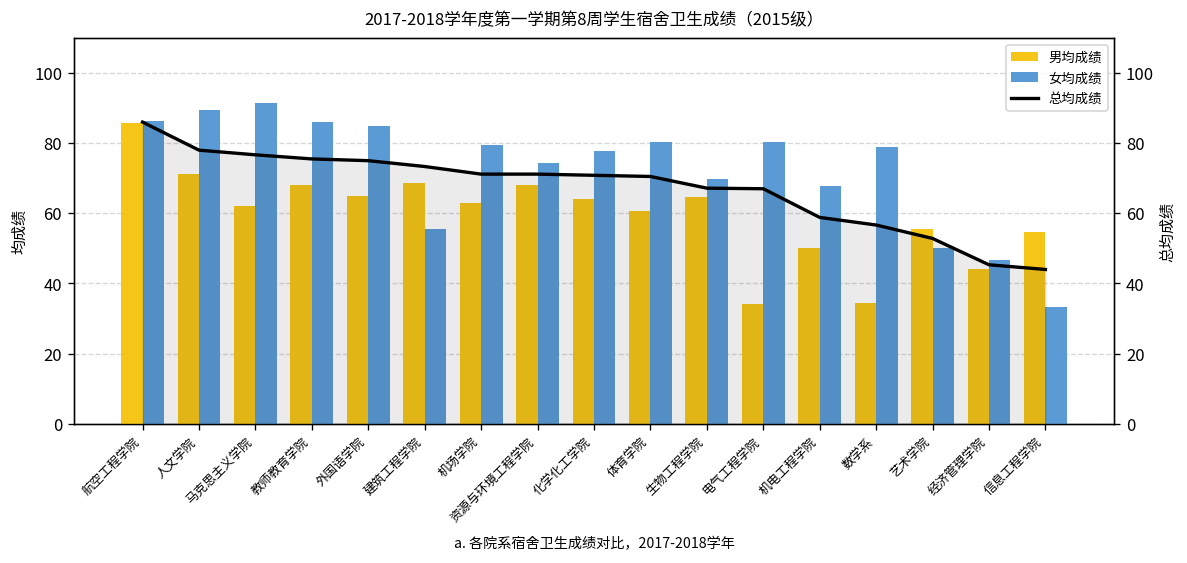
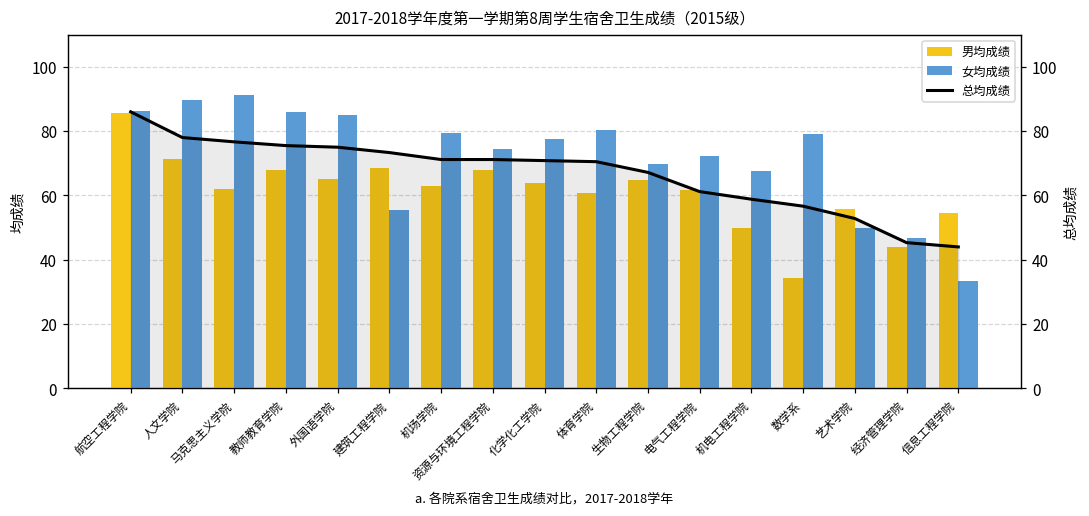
  {
    "男均成绩": {
      "航空工程学院": 86,
      "人文学院": 71,
      "马克思主义学院": 62,
      "教师教育学院": 68,
      "外国语学院": 65,
      "建筑工程学院": 69,
      "机场学院": 63,
      "资源与环境工程学院": 68,
      "化学化工学院": 64,
      "体育学院": 61,
      "生物工程学院": 65,
-     "电气工程学院": 34,
+     "电气工程学院": 62,
      "机电工程学院": 50,
      "数学系": 34,
      "艺术学院": 56,
      "经济管理学院": 44,
      "信息工程学院": 55
    },
    "女均成绩": {
      "航空工程学院": 86,
      "人文学院": 90,
      "马克思主义学院": 91,
      "教师教育学院": 86,
      "外国语学院": 85,
      "建筑工程学院": 56,
      "机场学院": 79,
      "资源与环境工程学院": 74,
      "化学化工学院": 78,
      "体育学院": 80,
      "生物工程学院": 70,
-     "电气工程学院": 80,
+     "电气工程学院": 72,
      "机电工程学院": 68,
      "数学系": 79,
      "艺术学院": 50,
      "经济管理学院": 47,
      "信息工程学院": 33
    },
    "总均成绩": {
      "航空工程学院": 86,
      "人文学院": 78,
      "马克思主义学院": 77,
      "教师教育学院": 76,
      "外国语学院": 75,
      "建筑工程学院": 73,
      "机场学院": 71,
      "资源与环境工程学院": 71,
      "化学化工学院": 71,
      "体育学院": 71,
      "生物工程学院": 67,
-     "电气工程学院": 67,
+     "电气工程学院": 61,
      "机电工程学院": 59,
      "数学系": 57,
      "艺术学院": 53,
      "经济管理学院": 45,
      "信息工程学院": 44
    }
  }
